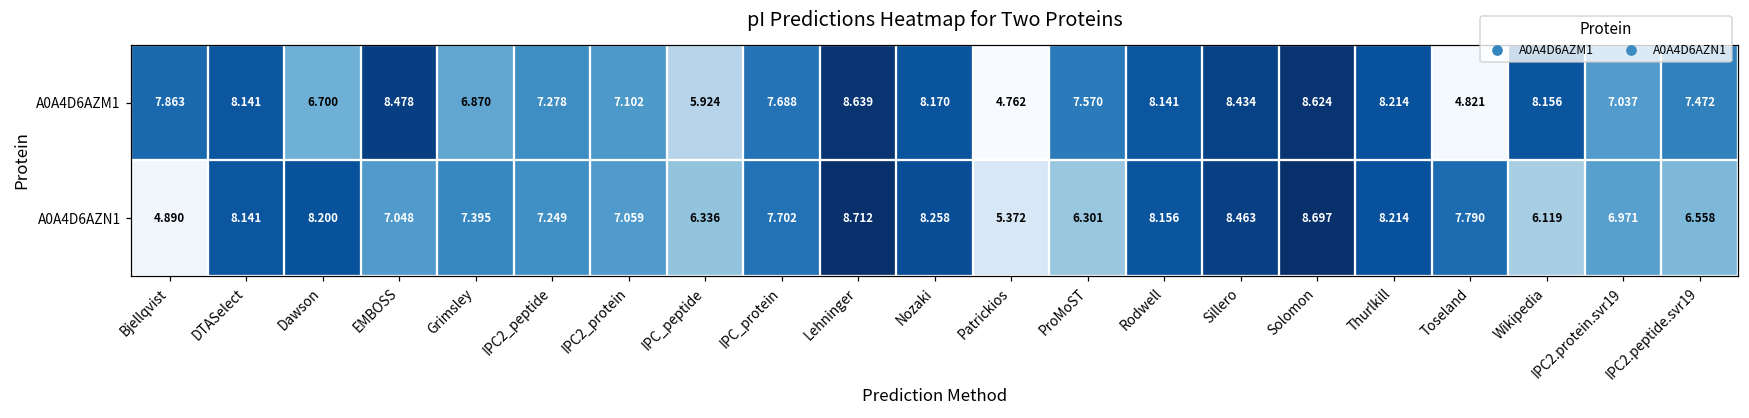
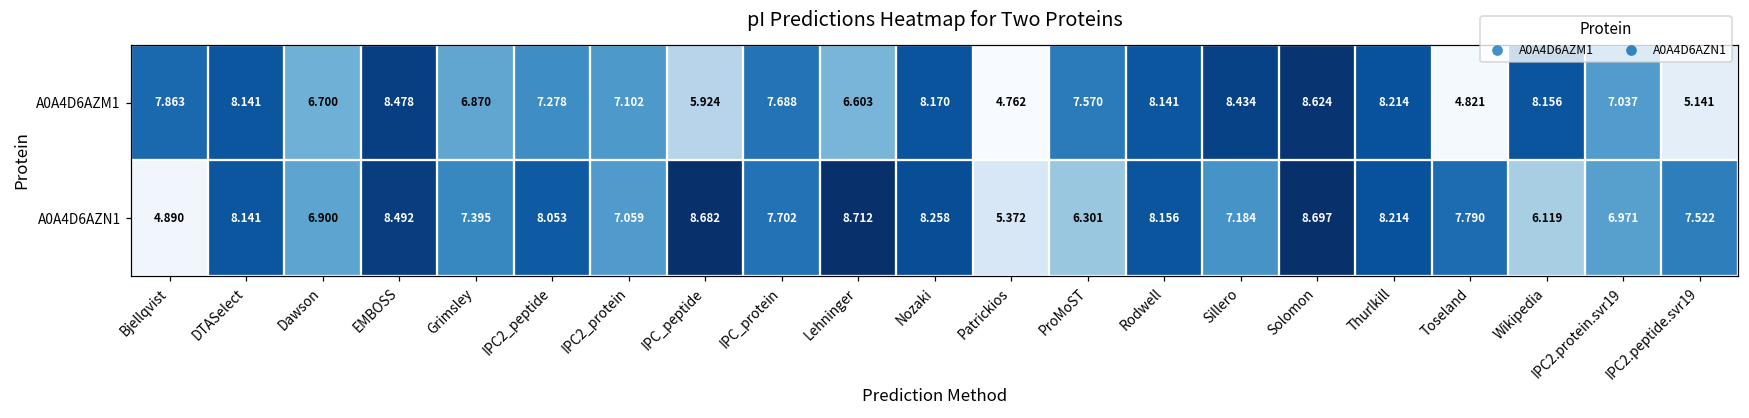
  {
    "A0A4D6AZM1": {
      "Bjellqvist": 7.863,
      "DTASelect": 8.141,
      "Dawson": 6.700,
      "EMBOSS": 8.478,
      "Grimsley": 6.870,
      "IPC2_peptide": 7.278,
      "IPC2_protein": 7.102,
      "IPC_peptide": 5.924,
      "IPC_protein": 7.688,
-     "Lehninger": 8.639,
+     "Lehninger": 6.603,
      "Nozaki": 8.170,
      "Patrickios": 4.762,
      "ProMoST": 7.570,
      "Rodwell": 8.141,
      "Sillero": 8.434,
      "Solomon": 8.624,
      "Thurlkill": 8.214,
      "Toseland": 4.821,
      "Wikipedia": 8.156,
      "IPC2.protein.svr19": 7.037,
-     "IPC2.peptide.svr19": 7.472
+     "IPC2.peptide.svr19": 5.141
    },
    "A0A4D6AZN1": {
      "Bjellqvist": 4.890,
      "DTASelect": 8.141,
-     "Dawson": 8.200,
-     "EMBOSS": 7.048,
+     "Dawson": 6.900,
+     "EMBOSS": 8.492,
      "Grimsley": 7.395,
-     "IPC2_peptide": 7.249,
+     "IPC2_peptide": 8.053,
      "IPC2_protein": 7.059,
-     "IPC_peptide": 6.336,
+     "IPC_peptide": 8.682,
      "IPC_protein": 7.702,
      "Lehninger": 8.712,
      "Nozaki": 8.258,
      "Patrickios": 5.372,
      "ProMoST": 6.301,
      "Rodwell": 8.156,
-     "Sillero": 8.463,
+     "Sillero": 7.184,
      "Solomon": 8.697,
      "Thurlkill": 8.214,
      "Toseland": 7.790,
      "Wikipedia": 6.119,
      "IPC2.protein.svr19": 6.971,
-     "IPC2.peptide.svr19": 6.558
+     "IPC2.peptide.svr19": 7.522
    }
  }
